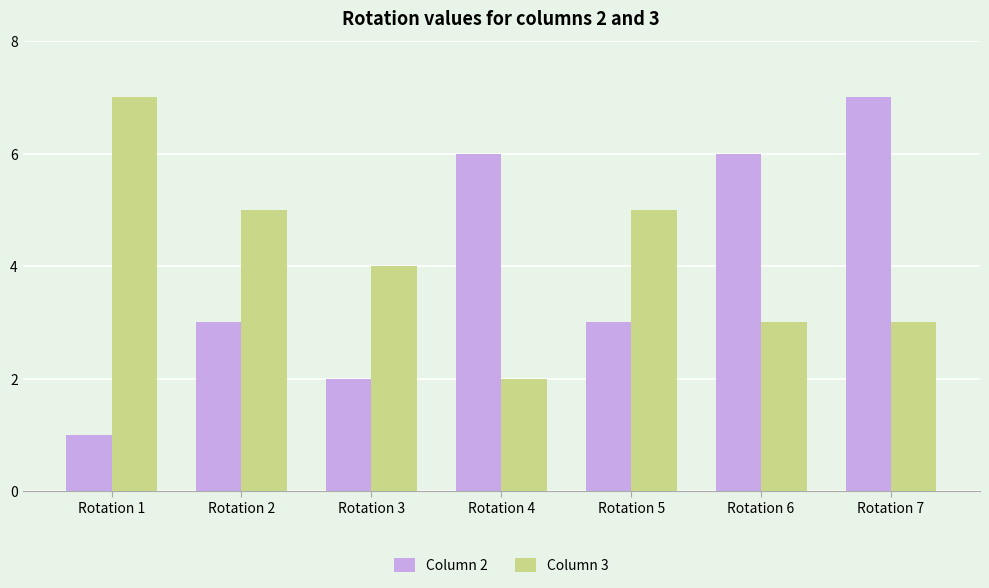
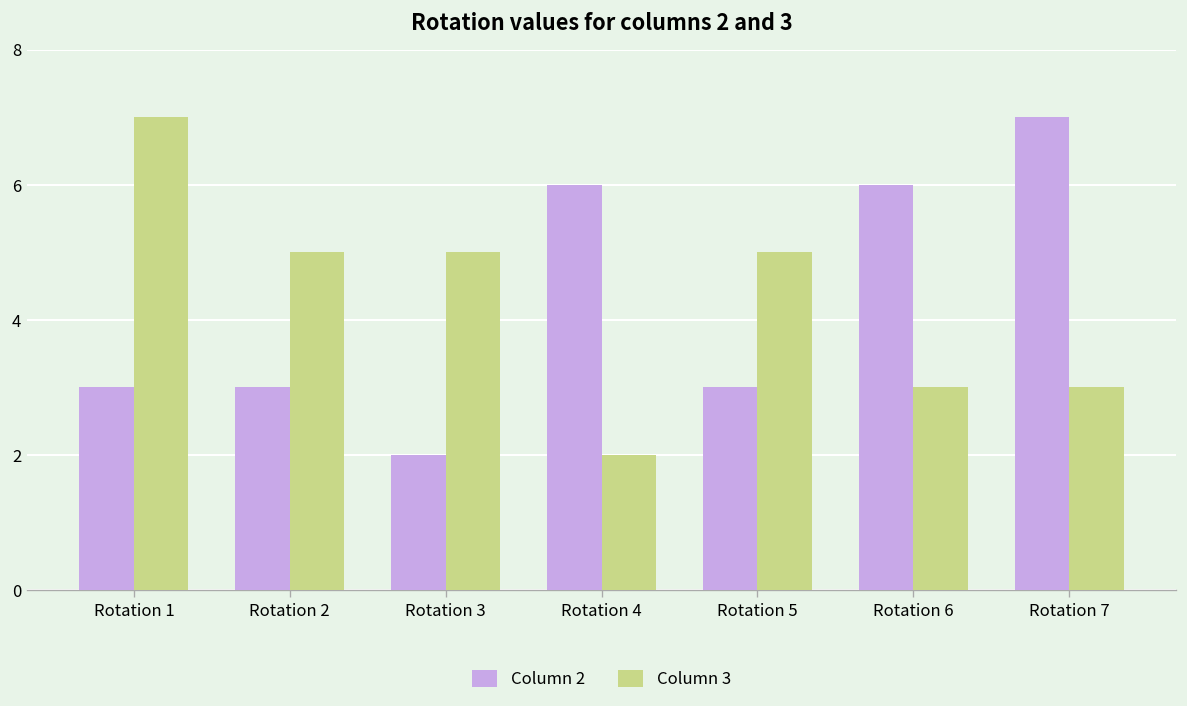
  {
    "Column 2": {
-     "Rotation 1": 1,
+     "Rotation 1": 3,
      "Rotation 2": 3,
      "Rotation 3": 2,
      "Rotation 4": 6,
      "Rotation 5": 3,
      "Rotation 6": 6,
      "Rotation 7": 7
    },
    "Column 3": {
      "Rotation 1": 7,
      "Rotation 2": 5,
-     "Rotation 3": 4,
+     "Rotation 3": 5,
      "Rotation 4": 2,
      "Rotation 5": 5,
      "Rotation 6": 3,
      "Rotation 7": 3
    }
  }
